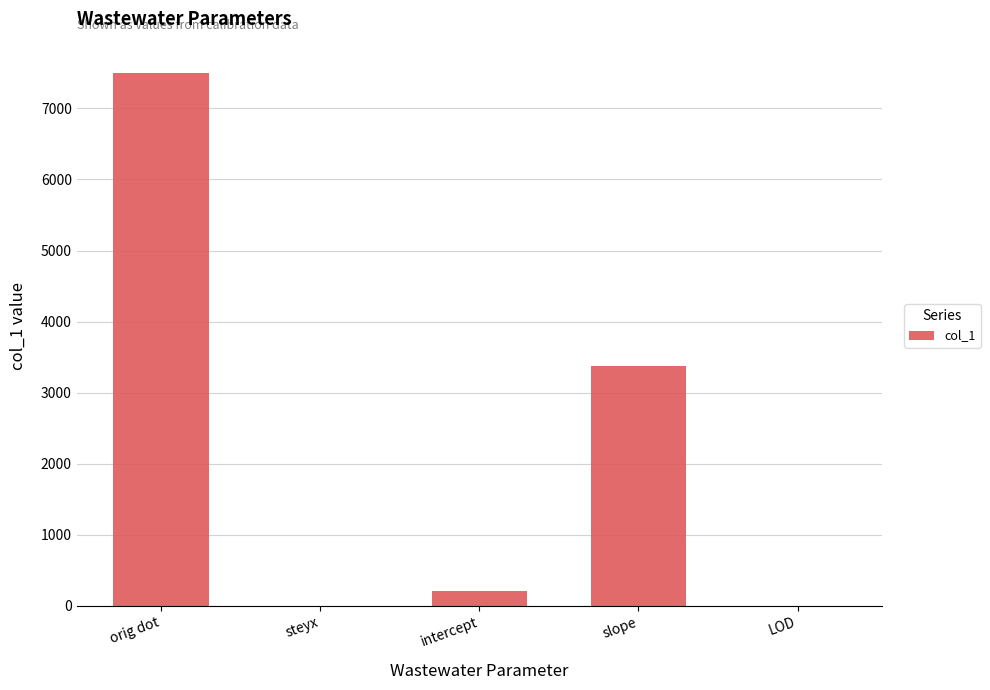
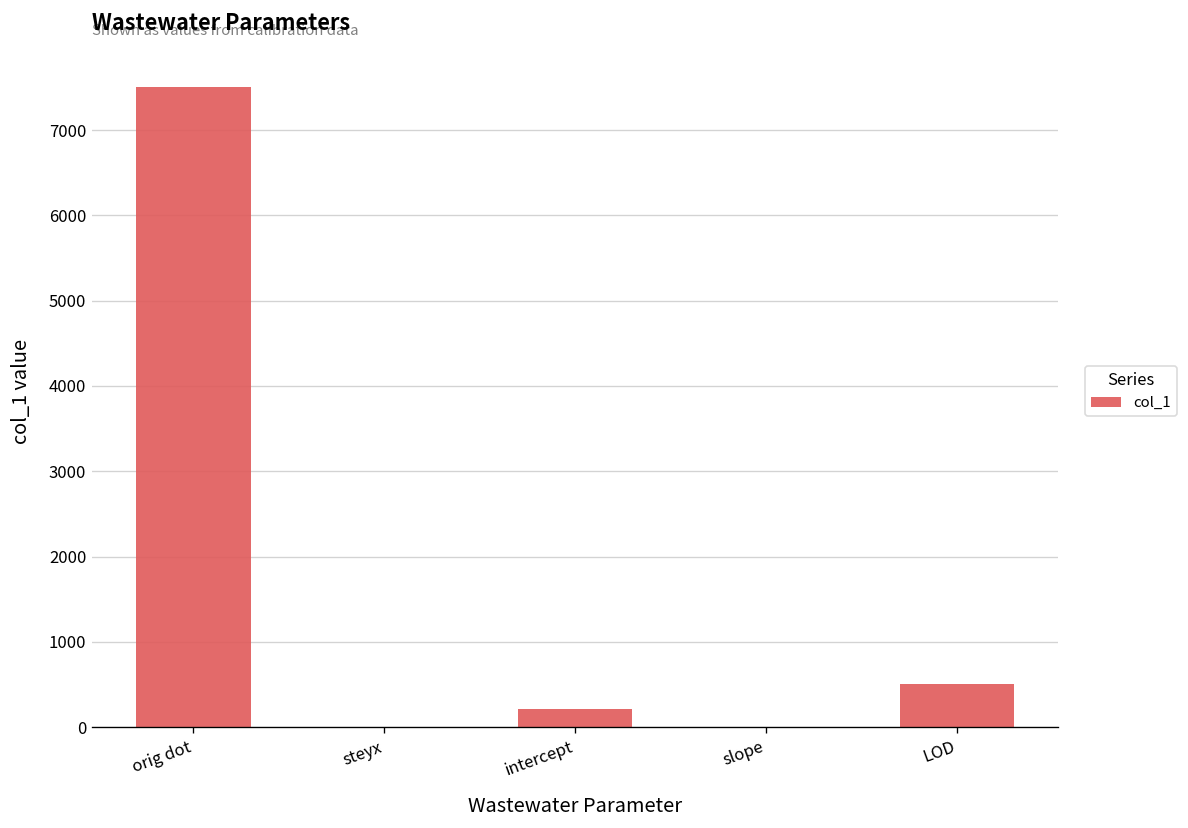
  {
    "orig dot": 7500,
    "intercept": 200,
-   "slope": 3400,
-   "LOD": 0
+   "slope": 0,
+   "LOD": 500
  }
